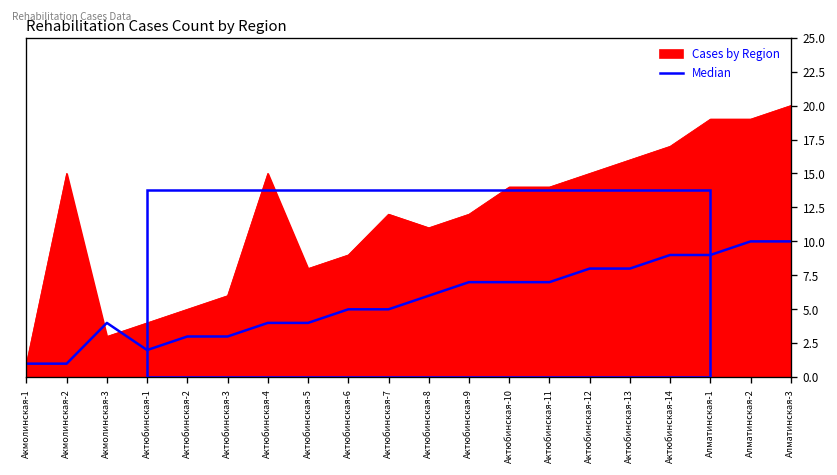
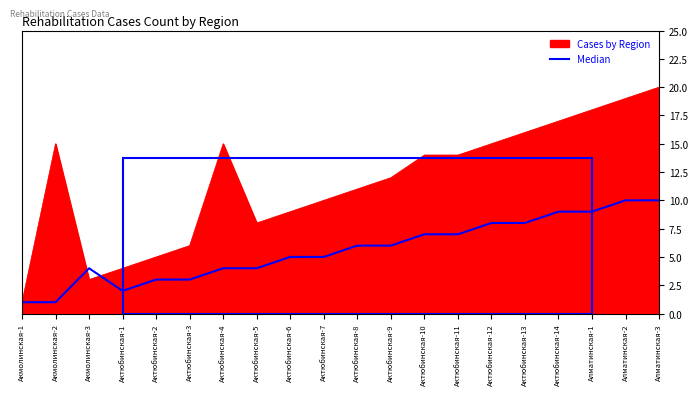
  {
    "Cases by Region": {
      "Акмолинская-2": 15,
      "Акмолинская-3": 3,
      "Актюбинская-1": 4,
      "Актюбинская-2": 5,
      "Актюбинская-3": 6,
      "Актюбинская-4": 15,
      "Актюбинская-5": 8,
      "Актюбинская-6": 9,
-     "Актюбинская-7": 12,
+     "Актюбинская-7": 10,
      "Актюбинская-8": 11,
      "Актюбинская-9": 12,
      "Актюбинская-10": 14,
      "Актюбинская-11": 14,
      "Актюбинская-12": 15,
      "Актюбинская-13": 16,
      "Актюбинская-14": 17,
-     "Алматинская-1": 19,
+     "Алматинская-1": 18,
      "Алматинская-2": 19,
      "Алматинская-3": 20
    },
    "Median": {
      "Акмолинская-2": 1,
      "Акмолинская-3": 4,
      "Актюбинская-1": 2,
      "Актюбинская-2": 3,
      "Актюбинская-3": 3,
      "Актюбинская-4": 4,
      "Актюбинская-5": 4,
      "Актюбинская-6": 5,
      "Актюбинская-7": 5,
      "Актюбинская-8": 6,
-     "Актюбинская-9": 7,
+     "Актюбинская-9": 6,
      "Актюбинская-10": 7,
      "Актюбинская-11": 7,
      "Актюбинская-12": 8,
      "Актюбинская-13": 8,
      "Актюбинская-14": 9,
      "Алматинская-1": 9,
      "Алматинская-2": 10,
      "Алматинская-3": 10
    }
  }
